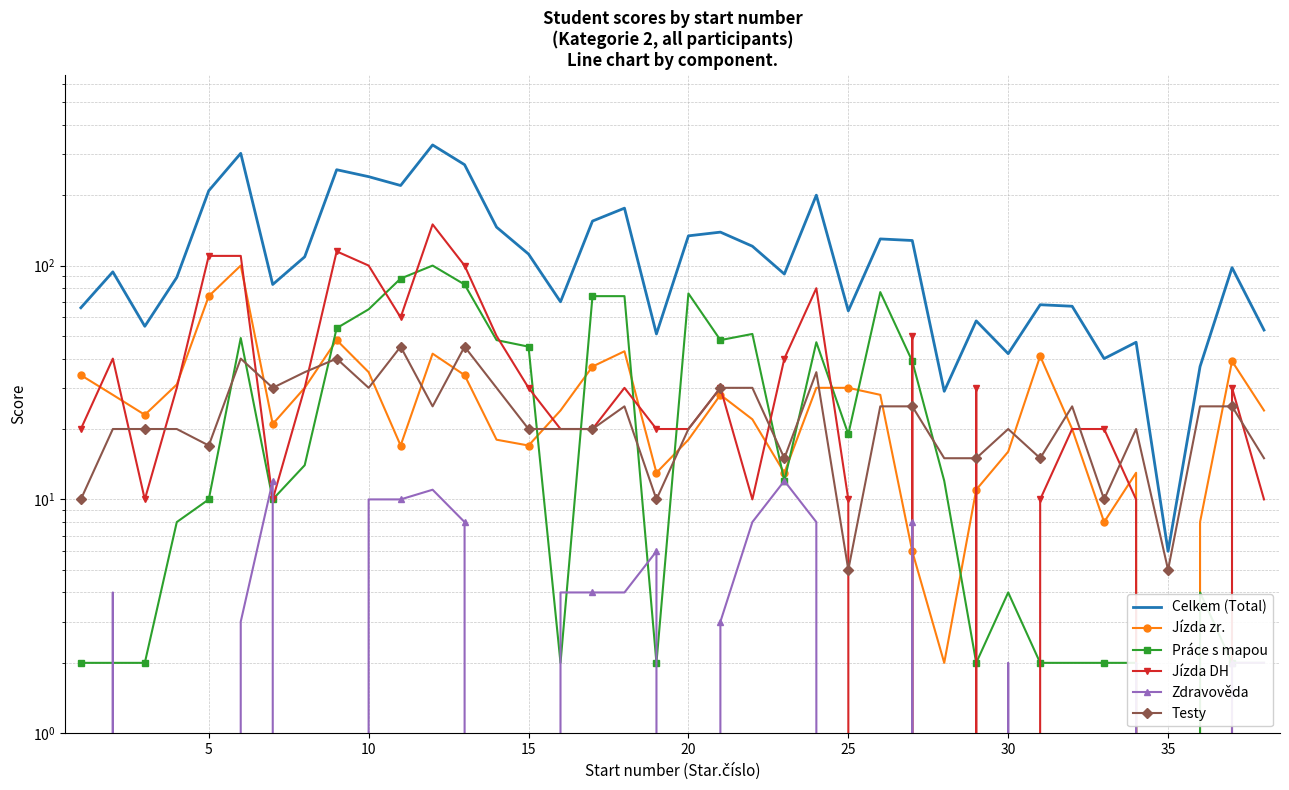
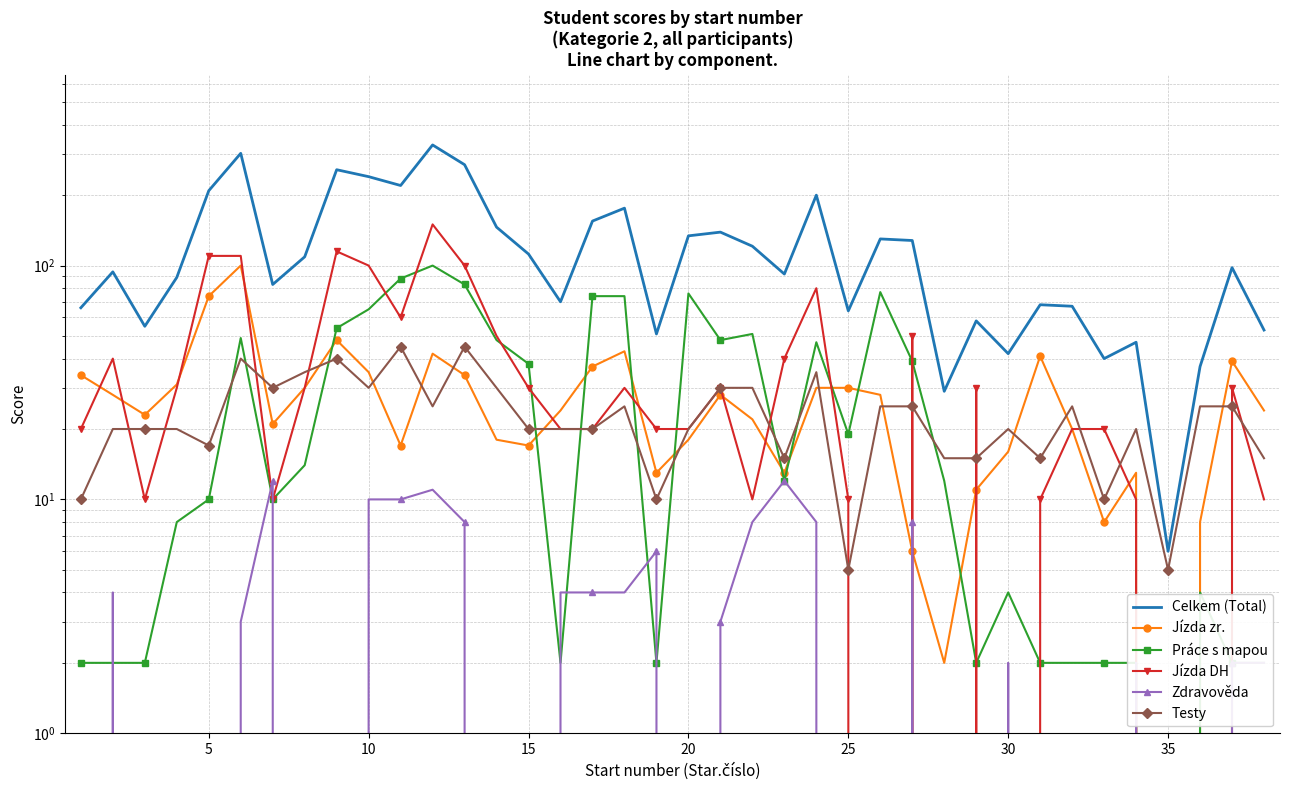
  {
    "Celkem (Total)": {
      "5": 210,
      "10": 240,
      "15": 110,
      "20": 130,
      "25": 64,
      "30": 42,
      "35": 6
    },
    "Jízda zr.": {
      "5": 74,
      "10": 35,
      "15": 17,
      "20": 18,
      "25": 30,
      "30": 16
    },
    "Práce s mapou": {
      "5": 10,
      "10": 65,
-     "15": 45,
+     "15": 38,
      "20": 76,
      "25": 19,
      "30": 4
    },
    "Jízda DH": {
      "5": 110,
      "10": 100,
      "15": 30,
      "25": 10
    },
    "Zdravověda": {
      "10": 10,
      "30": 2
    },
    "Testy": {
      "5": 17,
      "10": 30,
      "15": 20,
      "25": 5,
      "30": 20,
      "35": 5
    }
  }
